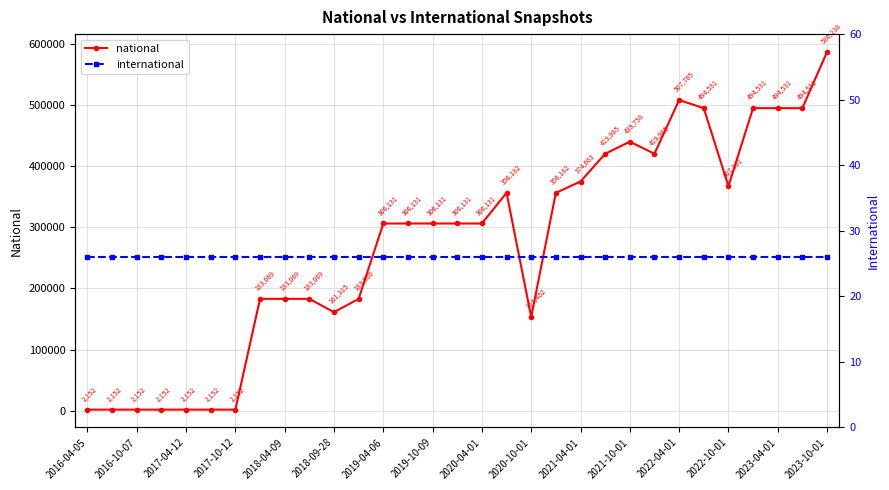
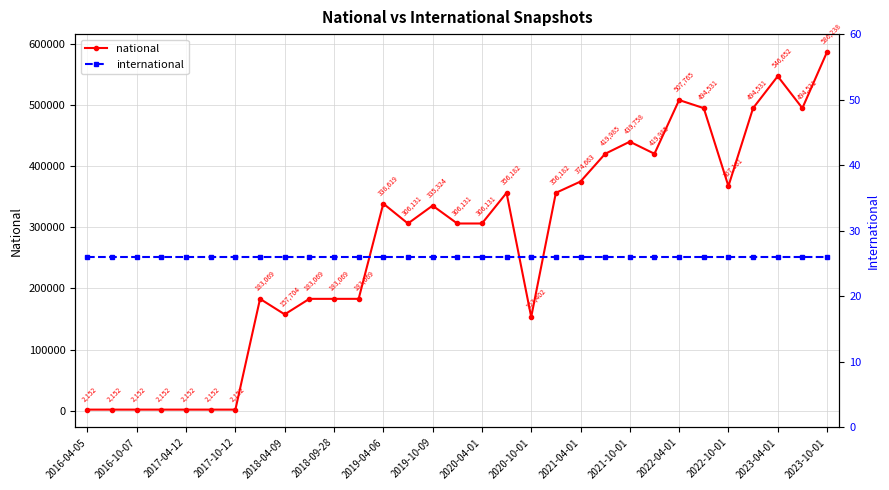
  {
    "national": {
      "2016-04-05": "2,152",
      "2016-10-07": "2,152",
      "2017-04-12": "2,152",
      "2017-10-12": "2,152",
-     "2018-04-09": "183,069",
-     "2018-09-28": "161,315",
-     "2019-04-06": "306,131",
-     "2019-10-09": "306,131",
+     "2018-04-09": "157,704",
+     "2018-09-28": "183,069",
+     "2019-04-06": "338,619",
+     "2019-10-09": "335,324",
      "2020-04-01": "306,131",
      "2020-10-01": "153,402",
      "2021-04-01": "374,663",
      "2021-10-01": "439,758",
      "2022-04-01": "507,765",
      "2022-10-01": "367,161",
-     "2023-04-01": "494,531",
+     "2023-04-01": "546,652",
      "2023-10-01": "586,238"
    }
  }
